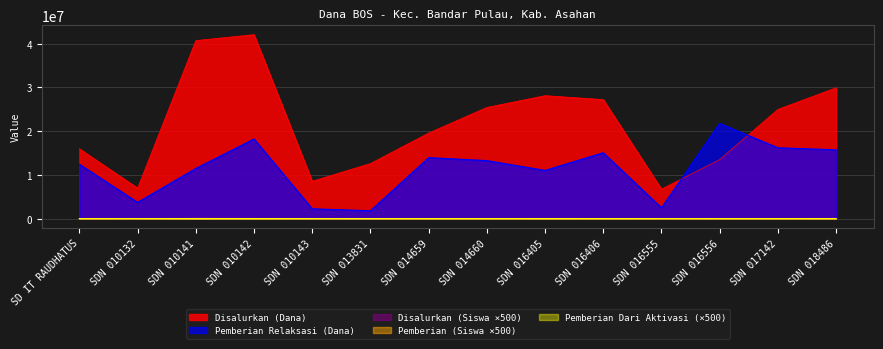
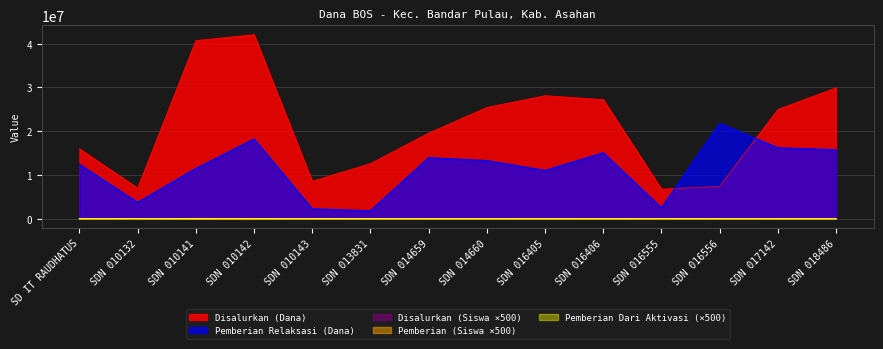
  {
    "Disalurkan (Dana)": {
      "SD IT RAUDHATUS": 16000000,
      "SDN 010132": 7000000,
      "SDN 010141": 41000000,
      "SDN 010142": 42000000,
      "SDN 010143": 9000000,
      "SDN 013831": 13000000,
      "SDN 014659": 20000000,
      "SDN 014660": 25000000,
      "SDN 016405": 28000000,
      "SDN 016406": 27000000,
      "SDN 016555": 7000000,
-     "SDN 016556": 14000000,
+     "SDN 016556": 7000000,
      "SDN 017142": 25000000,
      "SDN 018486": 30000000
    },
    "Pemberian Relaksasi (Dana)": {
      "SD IT RAUDHATUS": 12000000,
      "SDN 010132": 4000000,
      "SDN 010141": 11000000,
      "SDN 010142": 18000000,
      "SDN 010143": 2000000,
      "SDN 013831": 2000000,
      "SDN 014659": 14000000,
      "SDN 014660": 13000000,
      "SDN 016405": 11000000,
      "SDN 016406": 15000000,
      "SDN 016555": 2000000,
      "SDN 016556": 22000000,
      "SDN 017142": 16000000,
      "SDN 018486": 16000000
    }
  }
